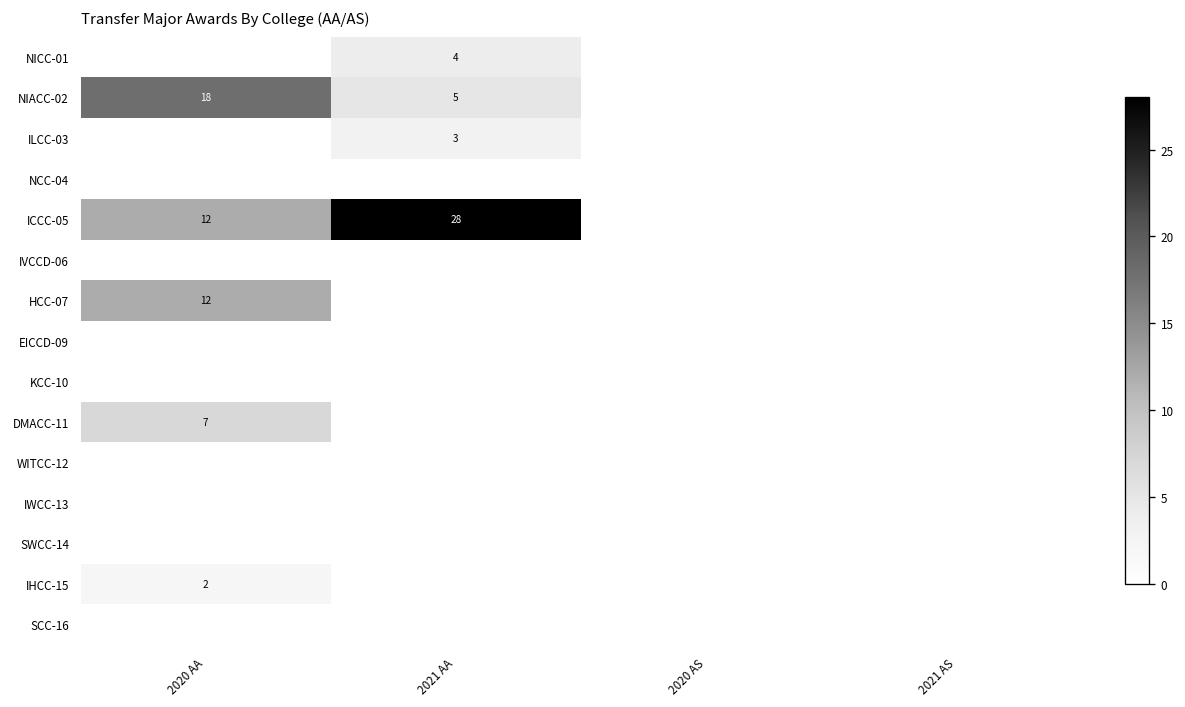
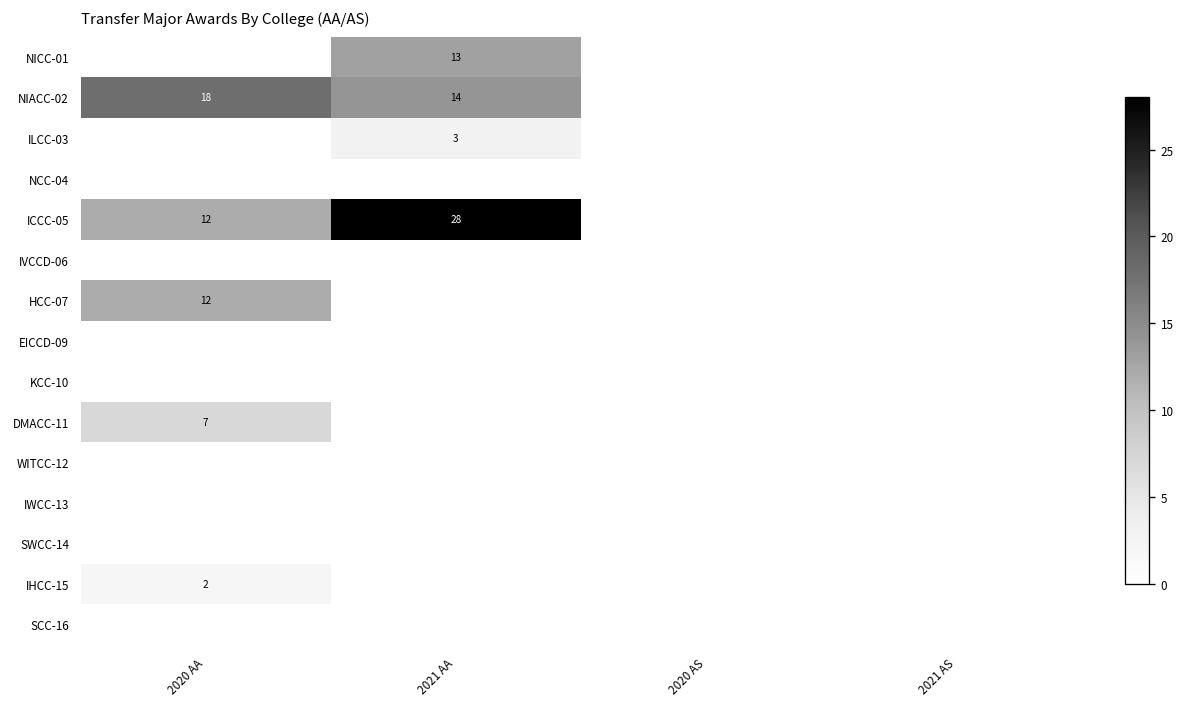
  {
    "NICC-01": {
-     "2021 AA": 4
+     "2021 AA": 13
    },
    "NIACC-02": {
      "2020 AA": 18,
-     "2021 AA": 5
+     "2021 AA": 14
    },
    "ILCC-03": {
      "2021 AA": 3
    },
    "ICCC-05": {
      "2020 AA": 12,
      "2021 AA": 28
    },
    "HCC-07": {
      "2020 AA": 12
    },
    "DMACC-11": {
      "2020 AA": 7
    },
    "IHCC-15": {
      "2020 AA": 2
    }
  }
